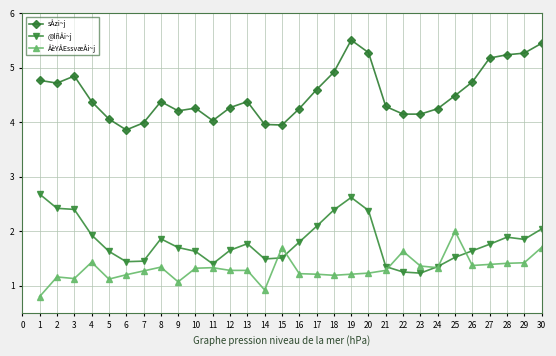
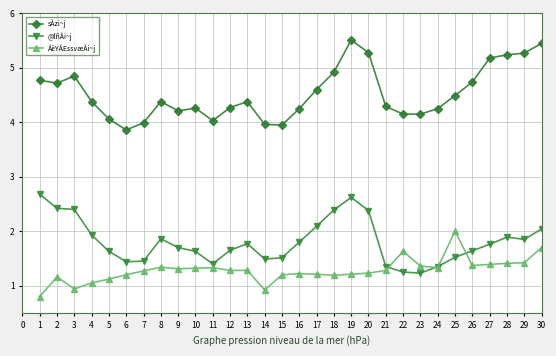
  {
    "ÅèYÅEssvæÅi~j": {
      "1": 0.8,
      "2": 1.2,
-     "3": 1.1,
-     "4": 1.4,
+     "3": 0.9,
+     "4": 1.1,
      "5": 1.1,
      "6": 1.2,
      "7": 1.3,
      "8": 1.3,
-     "9": 1.1,
+     "9": 1.3,
      "10": 1.3,
      "11": 1.3,
      "12": 1.3,
      "13": 1.3,
      "14": 0.9,
-     "15": 1.7,
+     "15": 1.2,
      "16": 1.2,
      "17": 1.2,
      "18": 1.2,
      "19": 1.2,
      "20": 1.2,
      "21": 1.3,
      "22": 1.6,
      "23": 1.4,
      "25": 2.0,
      "26": 1.4,
      "27": 1.4,
      "28": 1.4,
      "29": 1.4,
      "30": 1.7
    }
  }
